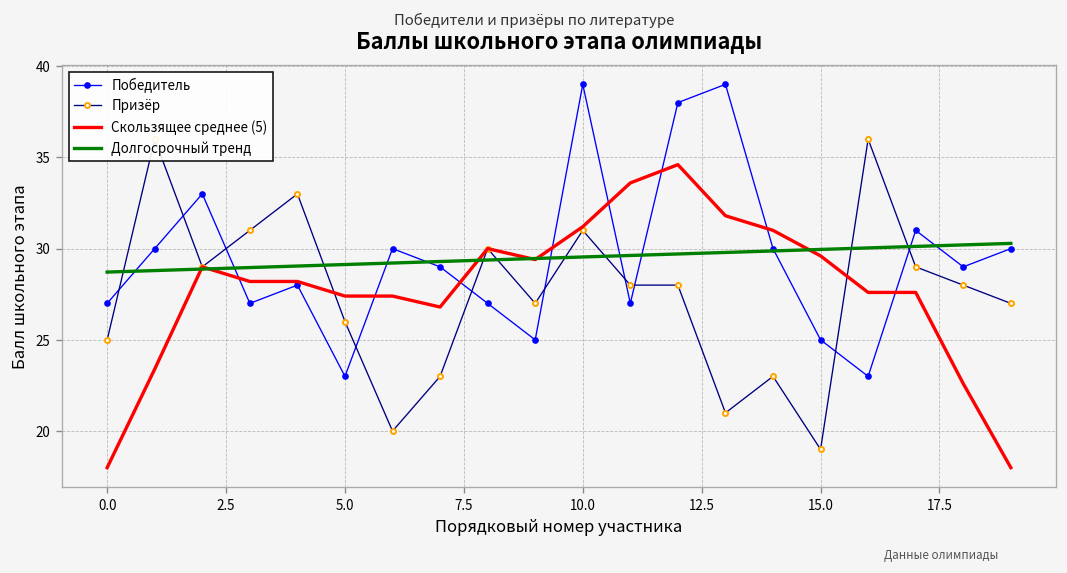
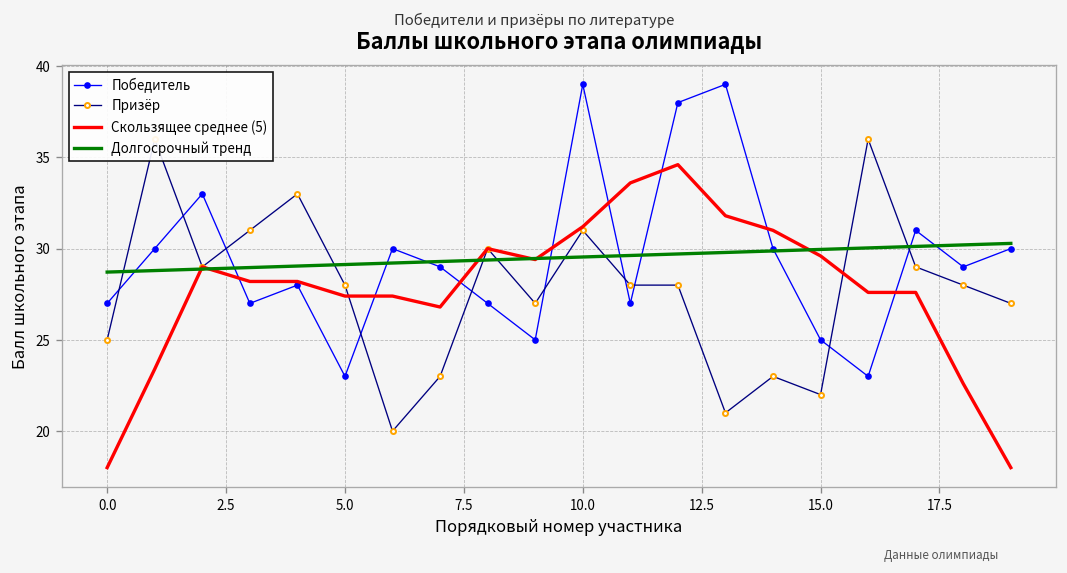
  {
    "Победитель": {
      "0.0": 27,
      "5.0": 23,
      "10.0": 39,
      "15.0": 25
    },
    "Призёр": {
      "0.0": 25,
-     "5.0": 26,
+     "5.0": 28,
      "10.0": 31,
-     "15.0": 19
+     "15.0": 22
    },
    "Скользящее среднее (5)": {
      "0.0": 18,
      "5.0": 27.4,
      "10.0": 31.2,
      "15.0": 29.6
    },
    "Долгосрочный тренд": {
      "0.0": 28.7,
      "5.0": 29,
      "10.0": 29.5,
      "15.0": 30
    }
  }
